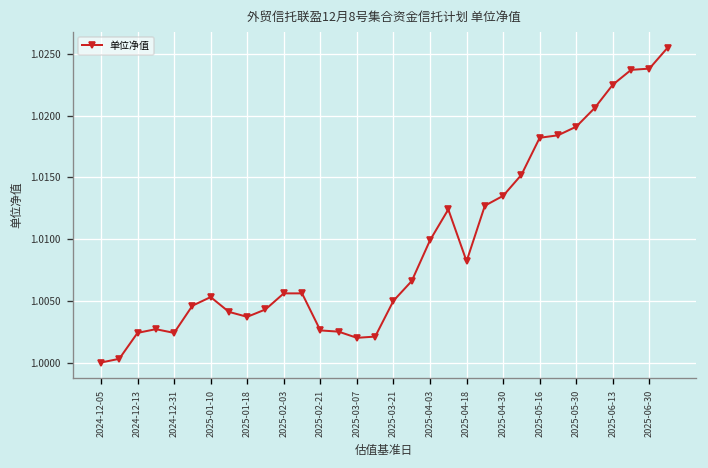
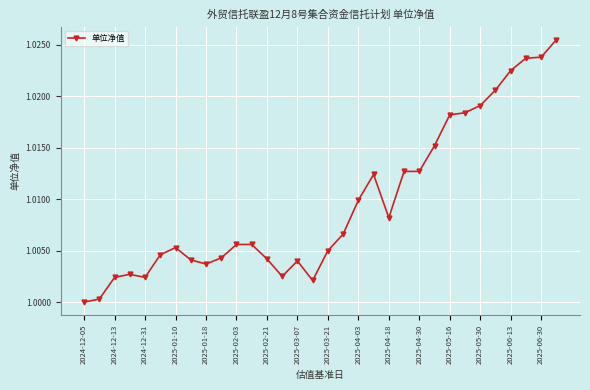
  {
    "2024-12-05": 1.0000,
    "2024-12-13": 1.0024,
    "2024-12-31": 1.0024,
    "2025-01-10": 1.0053,
    "2025-01-18": 1.0037,
    "2025-02-03": 1.0056,
-   "2025-02-21": 1.0026,
-   "2025-03-07": 1.002,
+   "2025-02-21": 1.0042,
+   "2025-03-07": 1.004,
    "2025-03-21": 1.0050,
    "2025-04-03": 1.0099,
    "2025-04-18": 1.0082,
-   "2025-04-30": 1.0135,
+   "2025-04-30": 1.0127,
    "2025-05-16": 1.0182,
    "2025-05-30": 1.0191,
    "2025-06-13": 1.0225,
    "2025-06-30": 1.0238
  }
